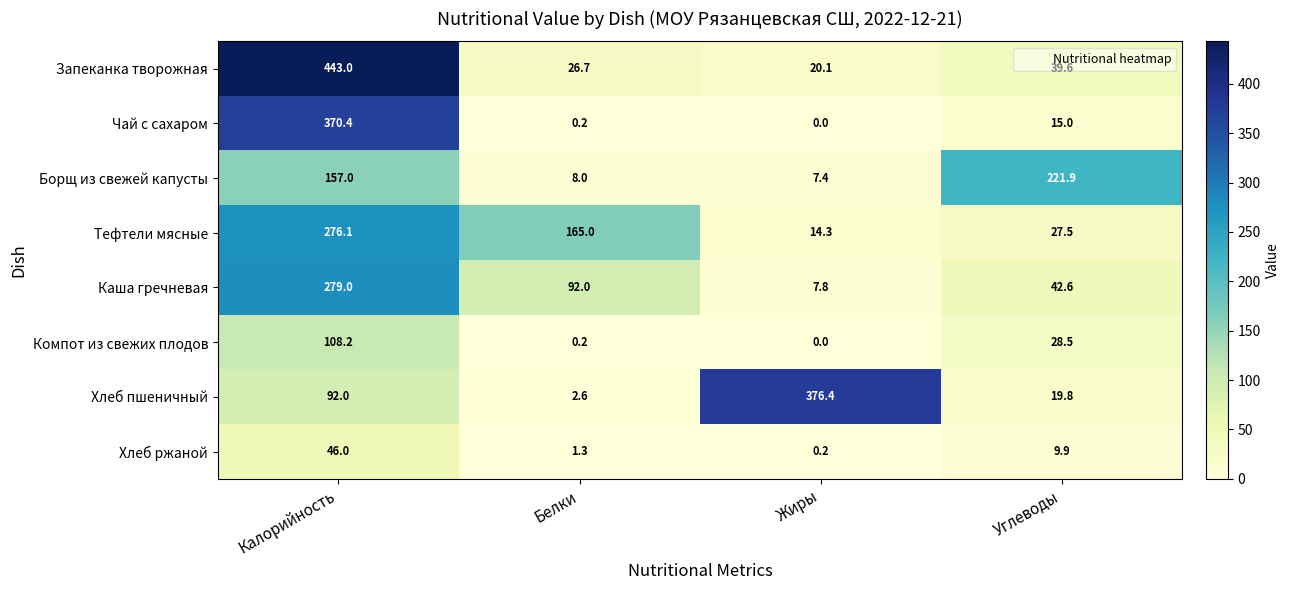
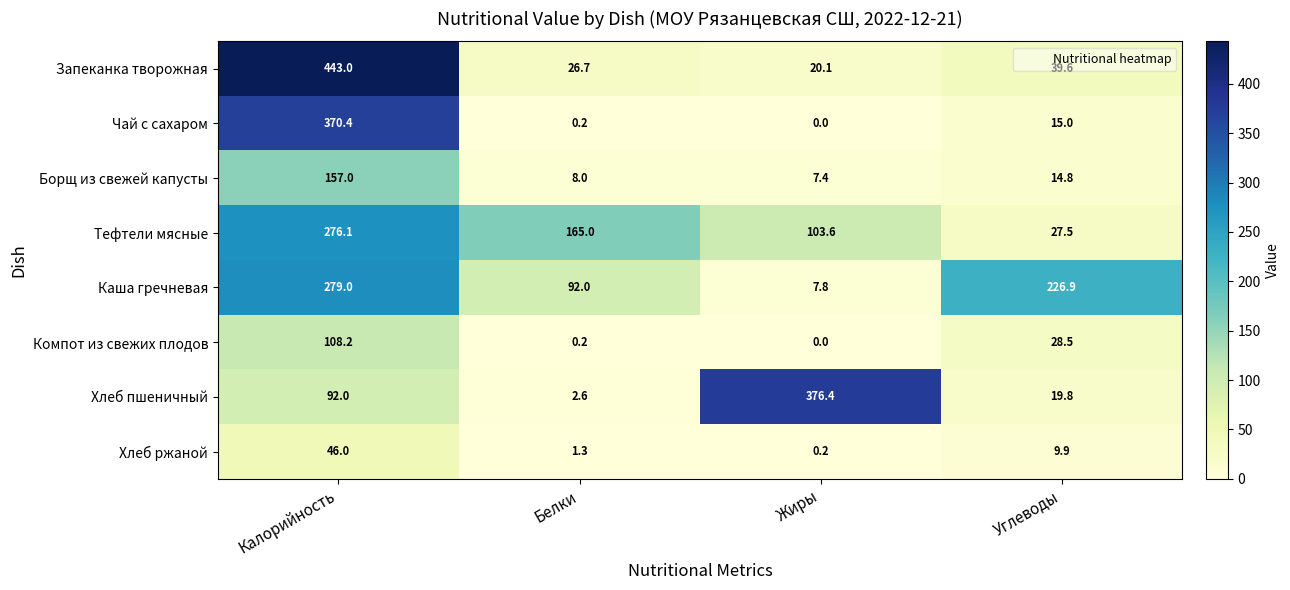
  {
    "Запеканка творожная": {
      "Калорийность": 443.0,
      "Белки": 26.7,
      "Жиры": 20.1
    },
    "Чай с сахаром": {
      "Калорийность": 370.4,
      "Белки": 0.2,
      "Жиры": 0.0,
      "Углеводы": 15.0
    },
    "Борщ из свежей капусты": {
      "Калорийность": 157.0,
      "Белки": 8.0,
      "Жиры": 7.4,
-     "Углеводы": 221.9
+     "Углеводы": 14.8
    },
    "Тефтели мясные": {
      "Калорийность": 276.1,
      "Белки": 165.0,
-     "Жиры": 14.3,
+     "Жиры": 103.6,
      "Углеводы": 27.5
    },
    "Каша гречневая": {
      "Калорийность": 279.0,
      "Белки": 92.0,
      "Жиры": 7.8,
-     "Углеводы": 42.6
+     "Углеводы": 226.9
    },
    "Компот из свежих плодов": {
      "Калорийность": 108.2,
      "Белки": 0.2,
      "Жиры": 0.0,
      "Углеводы": 28.5
    },
    "Хлеб пшеничный": {
      "Калорийность": 92.0,
      "Белки": 2.6,
      "Жиры": 376.4,
      "Углеводы": 19.8
    },
    "Хлеб ржаной": {
      "Калорийность": 46.0,
      "Белки": 1.3,
      "Жиры": 0.2,
      "Углеводы": 9.9
    }
  }
